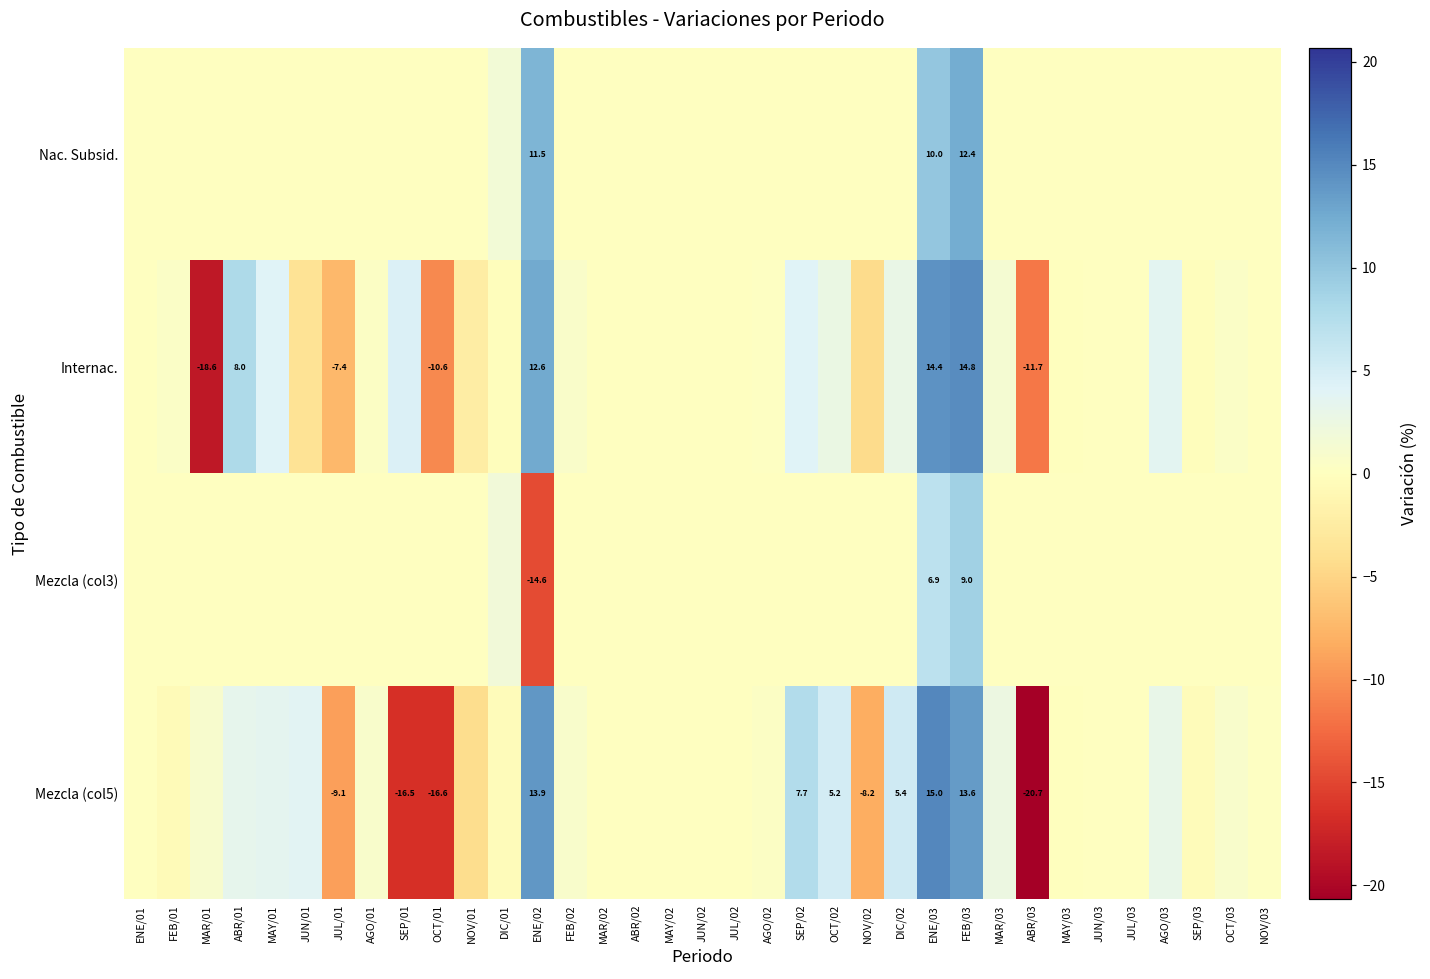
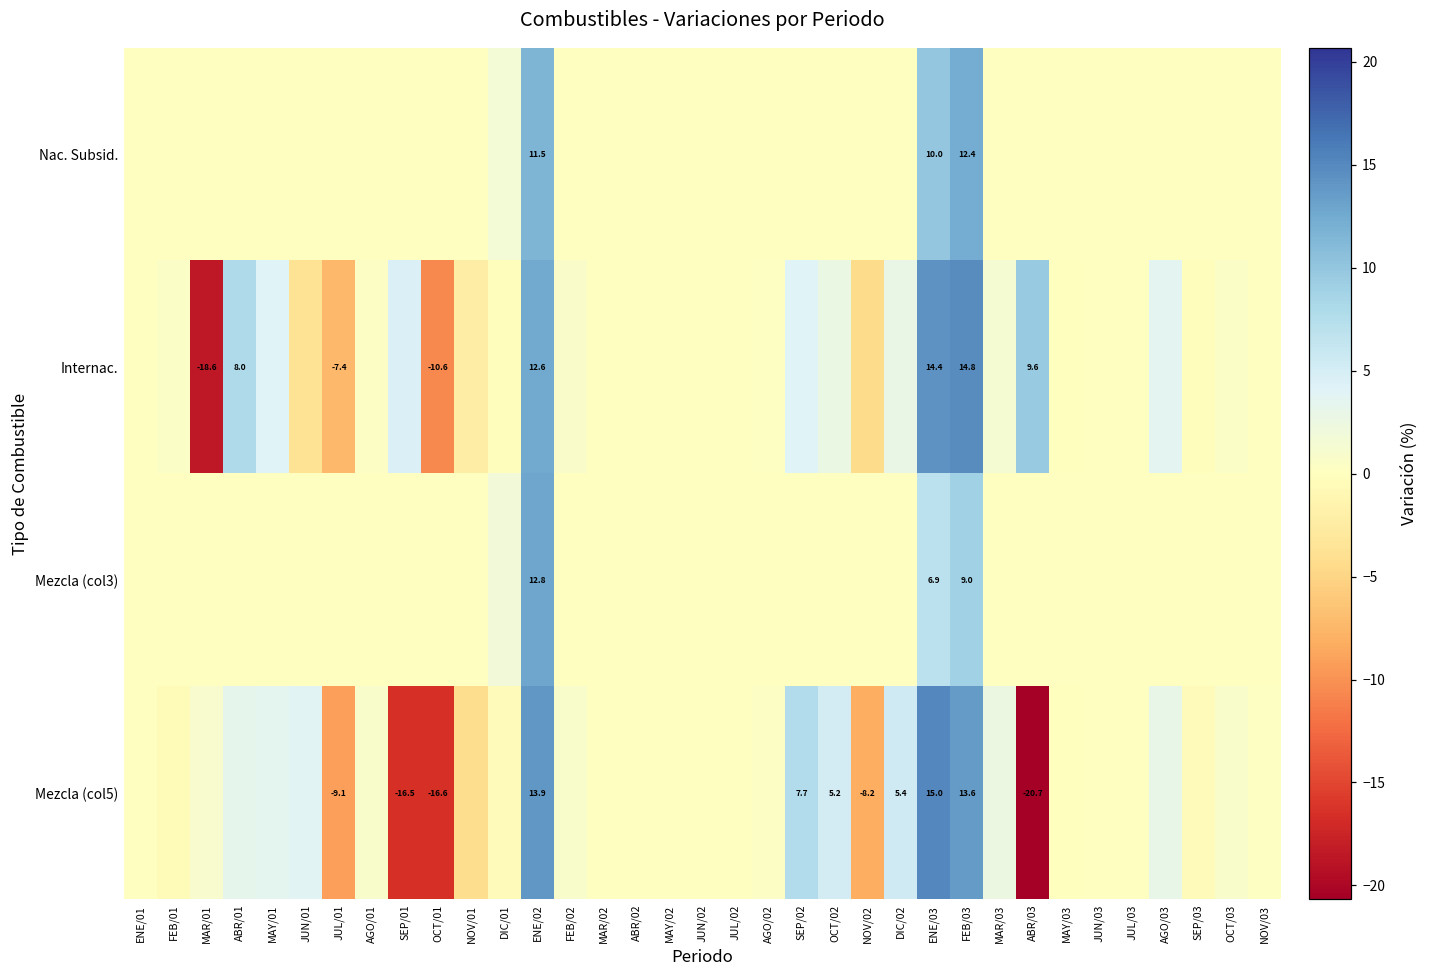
  {
    "Nac. Subsid.": {
      "ENE/02": 11.5,
      "ENE/03": 10.0,
      "FEB/03": 12.4
    },
    "Internac.": {
      "MAR/01": -18.6,
      "ABR/01": 8.0,
      "JUL/01": -7.4,
      "OCT/01": -10.6,
      "ENE/02": 12.6,
      "ENE/03": 14.4,
      "FEB/03": 14.8,
-     "ABR/03": -11.7
+     "ABR/03": 9.6
    },
    "Mezcla (col3)": {
-     "ENE/02": -14.6,
+     "ENE/02": 12.8,
      "ENE/03": 6.9,
      "FEB/03": 9.0
    },
    "Mezcla (col5)": {
      "JUL/01": -9.1,
      "SEP/01": -16.5,
      "OCT/01": -16.6,
      "ENE/02": 13.9,
      "SEP/02": 7.7,
      "OCT/02": 5.2,
      "NOV/02": -8.2,
      "DIC/02": 5.4,
      "ENE/03": 15.0,
      "FEB/03": 13.6,
      "ABR/03": -20.7
    }
  }
